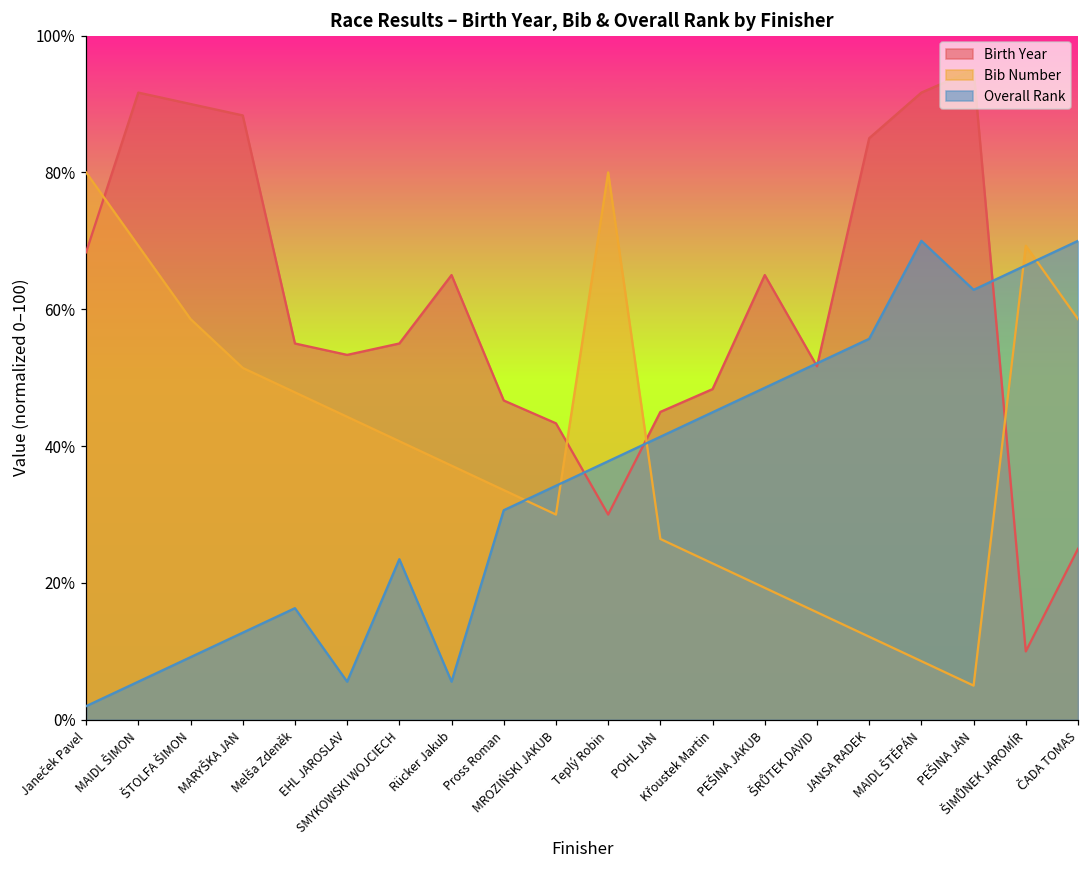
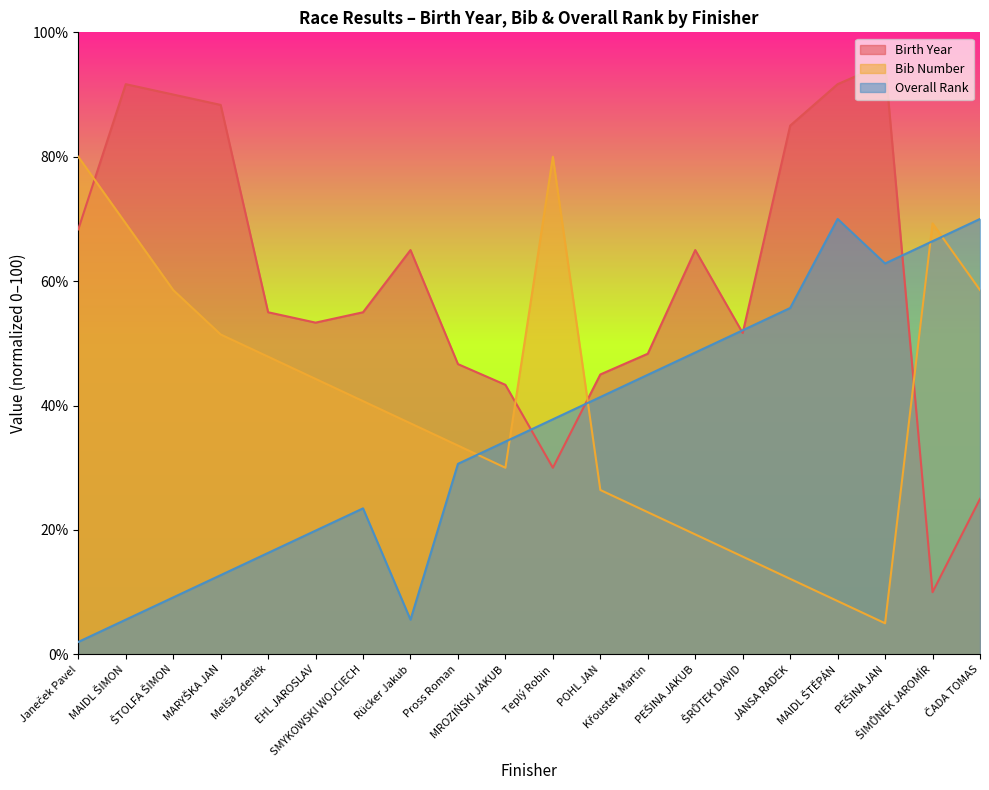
  {
    "Birth Year": {
      "Janeček Pavel": "68%",
      "MAIDL ŠIMON": "92%",
      "ŠTOLFA ŠIMON": "90%",
      "MARYŠKA JAN": "88%",
      "Melša Zdeněk": "55%",
      "EHL JAROSLAV": "53%",
      "SMYKOWSKI WOJCIECH": "55%",
      "Rücker Jakub": "65%",
      "Pross Roman": "47%",
      "MROZIŃSKI JAKUB": "43%",
      "Teplý Robin": "30%",
      "POHL JAN": "45%",
      "Křoustek Martin": "48%",
      "PEŠINA JAKUB": "65%",
      "ŠRŮTEK DAVID": "52%",
      "JANSA RADEK": "85%",
      "MAIDL ŠTĚPÁN": "92%",
      "ŠIMŮNEK JAROMÍR": "10%",
      "ČADA TOMAS": "25%"
    },
    "Bib Number": {
      "Janeček Pavel": "80%",
      "MAIDL ŠIMON": "69%",
      "ŠTOLFA ŠIMON": "59%",
      "MARYŠKA JAN": "51%",
      "Melša Zdeněk": "48%",
      "EHL JAROSLAV": "44%",
      "SMYKOWSKI WOJCIECH": "41%",
      "Rücker Jakub": "37%",
      "Pross Roman": "34%",
      "MROZIŃSKI JAKUB": "30%",
      "Teplý Robin": "80%",
      "POHL JAN": "26%",
      "Křoustek Martin": "23%",
      "PEŠINA JAKUB": "19%",
      "ŠRŮTEK DAVID": "16%",
      "JANSA RADEK": "12%",
      "MAIDL ŠTĚPÁN": "9%",
      "PEŠINA JAN": "5%",
      "ŠIMŮNEK JAROMÍR": "69%",
      "ČADA TOMAS": "59%"
    },
    "Overall Rank": {
      "Janeček Pavel": "2%",
      "MAIDL ŠIMON": "6%",
      "ŠTOLFA ŠIMON": "9%",
      "MARYŠKA JAN": "13%",
      "Melša Zdeněk": "16%",
-     "EHL JAROSLAV": "6%",
+     "EHL JAROSLAV": "20%",
      "SMYKOWSKI WOJCIECH": "23%",
      "Rücker Jakub": "6%",
      "Pross Roman": "31%",
      "MROZIŃSKI JAKUB": "34%",
      "Teplý Robin": "38%",
      "POHL JAN": "41%",
      "Křoustek Martin": "45%",
      "PEŠINA JAKUB": "49%",
      "ŠRŮTEK DAVID": "52%",
      "JANSA RADEK": "56%",
      "MAIDL ŠTĚPÁN": "70%",
      "PEŠINA JAN": "63%",
      "ŠIMŮNEK JAROMÍR": "66%",
      "ČADA TOMAS": "70%"
    }
  }
